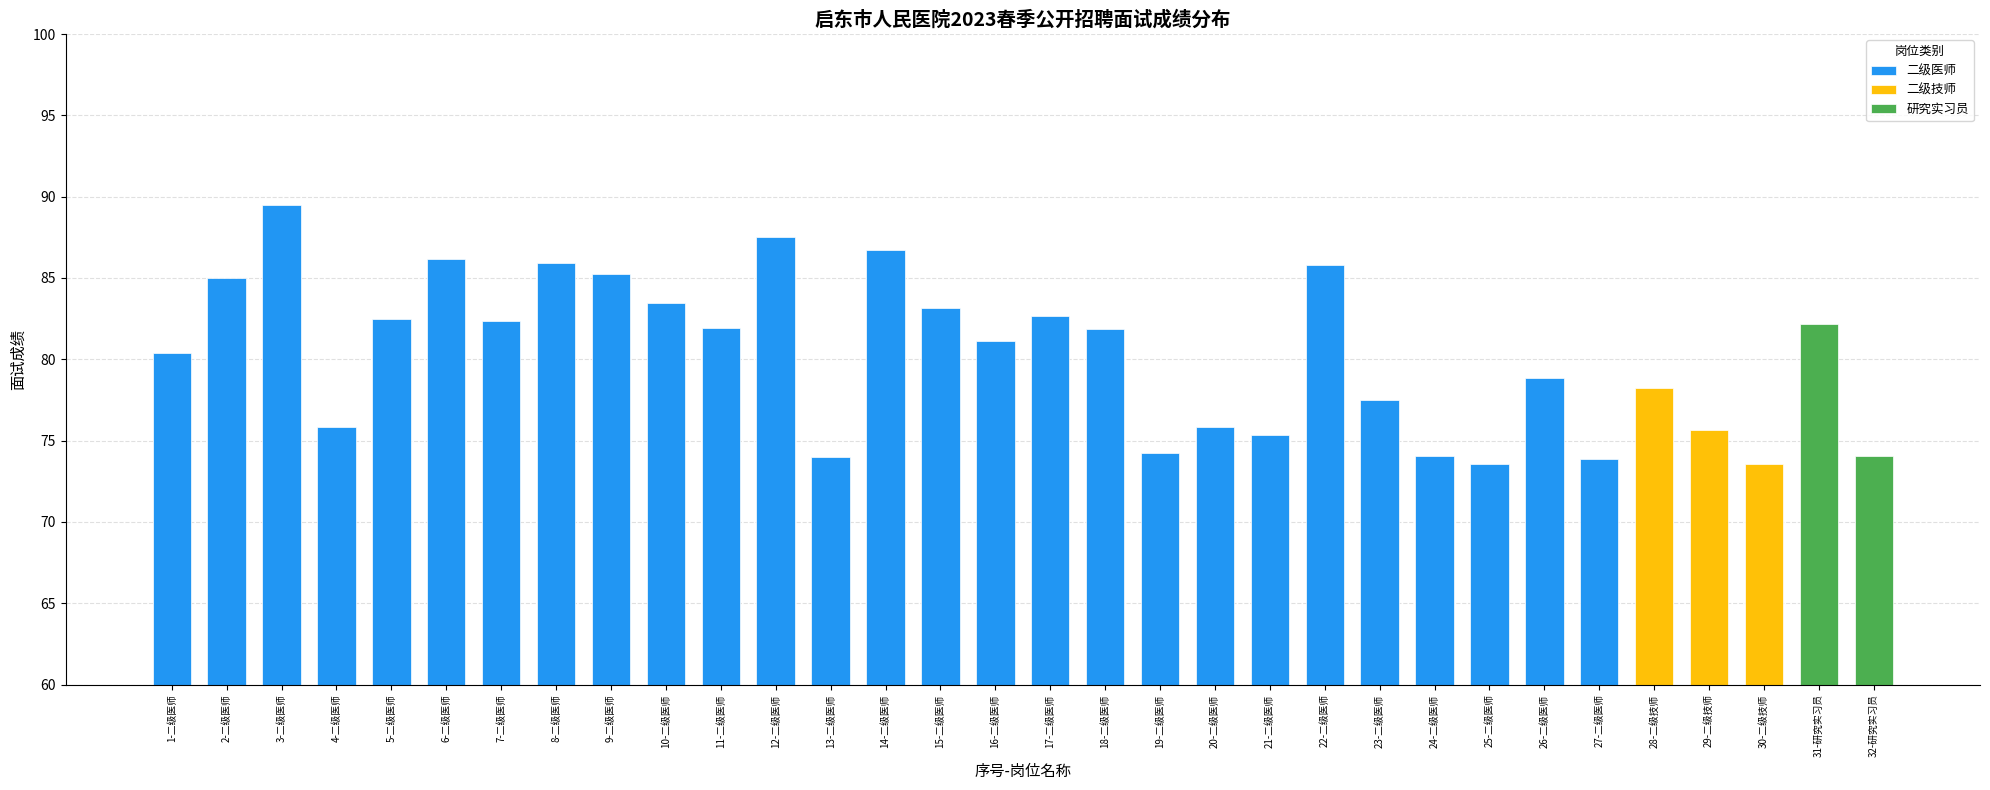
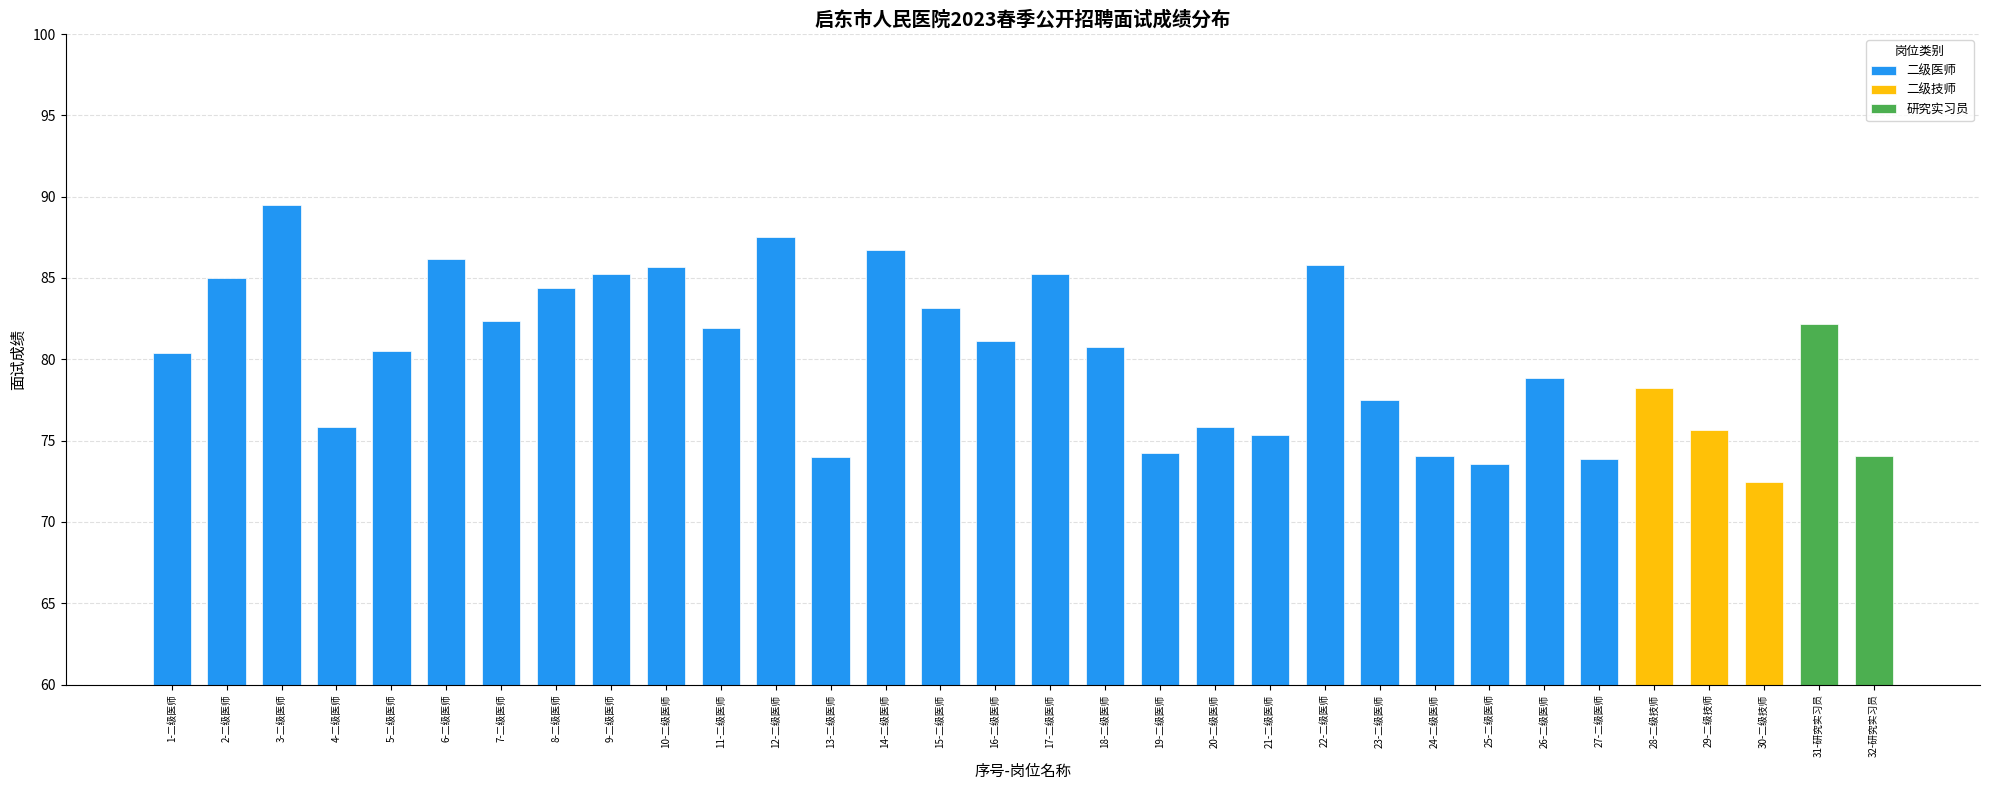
  {
    "二级医师": {
      "1-二级医师": 80.4,
      "2-二级医师": 85.0,
      "3-二级医师": 89.5,
      "4-二级医师": 75.8,
-     "5-二级医师": 82.5,
+     "5-二级医师": 80.5,
      "6-二级医师": 86.1,
      "7-二级医师": 82.3,
-     "8-二级医师": 85.9,
+     "8-二级医师": 84.4,
      "9-二级医师": 85.2,
-     "10-二级医师": 83.4,
+     "10-二级医师": 85.7,
      "11-二级医师": 81.9,
      "12-二级医师": 87.5,
      "13-二级医师": 74.0,
      "14-二级医师": 86.7,
      "15-二级医师": 83.2,
      "16-二级医师": 81.1,
-     "17-二级医师": 82.7,
-     "18-二级医师": 81.9,
+     "17-二级医师": 85.2,
+     "18-二级医师": 80.8,
      "19-二级医师": 74.2,
      "20-二级医师": 75.9,
      "21-二级医师": 75.4,
      "22-二级医师": 85.8,
      "23-二级医师": 77.5,
      "24-二级医师": 74.1,
      "25-二级医师": 73.6,
      "26-二级医师": 78.8,
      "27-二级医师": 73.9
    },
    "二级技师": {
      "28-二级技师": 78.2,
      "29-二级技师": 75.6,
-     "30-二级技师": 73.6
+     "30-二级技师": 72.5
    },
    "研究实习员": {
      "31-研究实习员": 82.2,
      "32-研究实习员": 74.1
    }
  }
